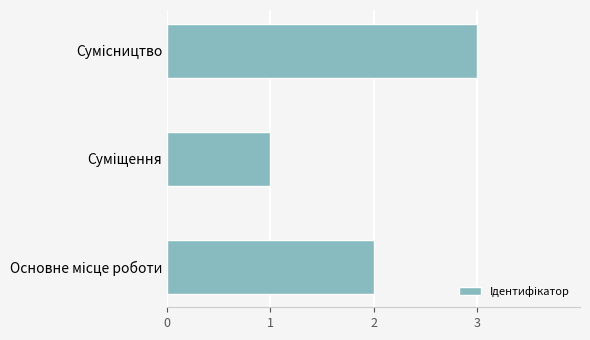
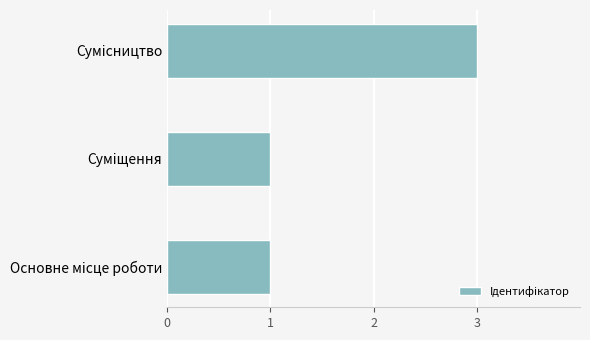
  {
    "Сумісництво": 3,
    "Суміщення": 1,
-   "Основне місце роботи": 2
+   "Основне місце роботи": 1
  }
